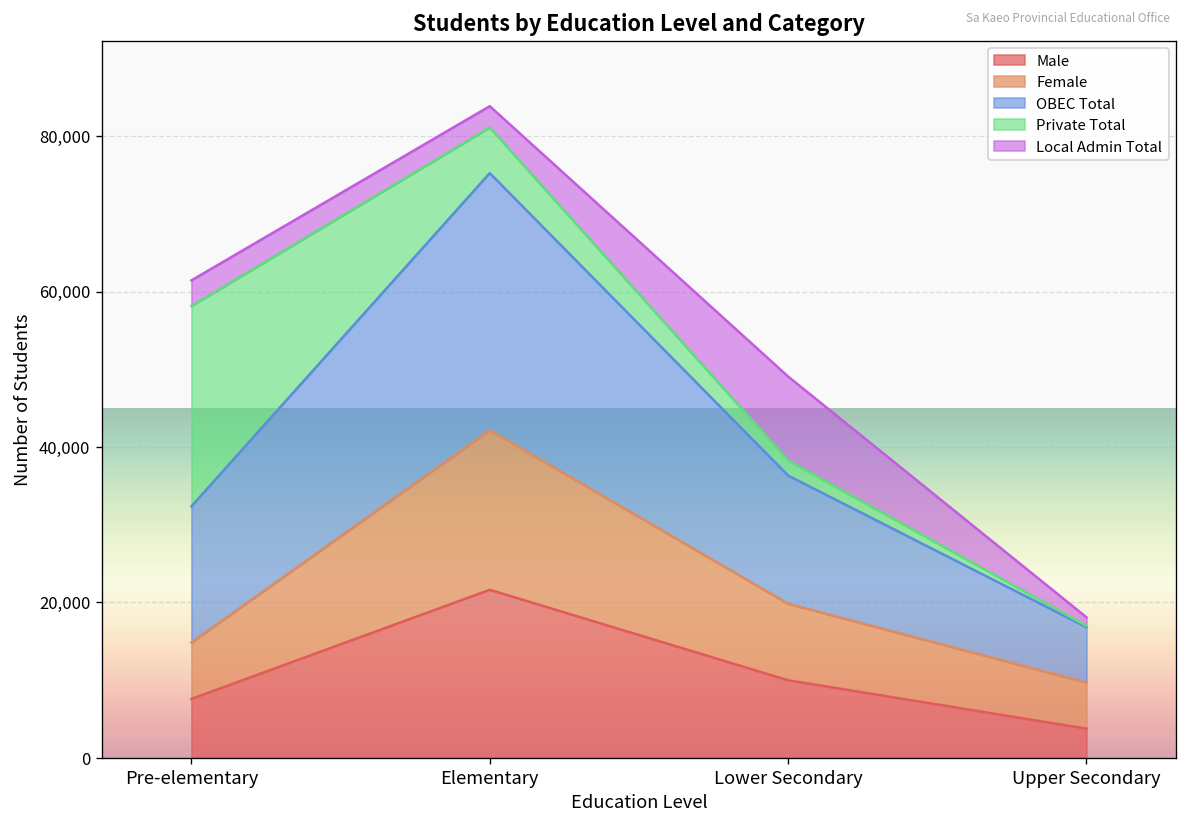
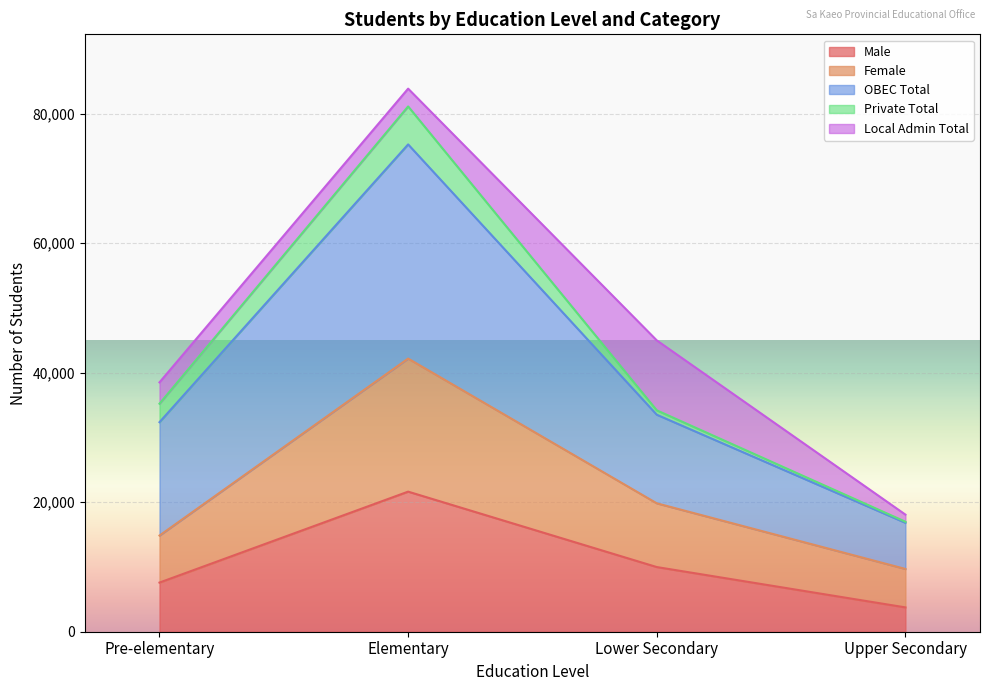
  {
    "OBEC Total": {
      "Pre-elementary": "18,000",
      "Elementary": "33,000",
-     "Lower Secondary": "17,000"
+     "Lower Secondary": "14,000"
    },
    "Private Total": {
-     "Pre-elementary": "26,000",
+     "Pre-elementary": "3,000",
      "Elementary": "6,000",
-     "Lower Secondary": "2,000"
+     "Lower Secondary": "1,000"
    },
    "Local Admin Total": {
      "Pre-elementary": "3,000",
      "Elementary": "3,000",
      "Lower Secondary": "11,000",
      "Upper Secondary": "1,000"
    }
  }
